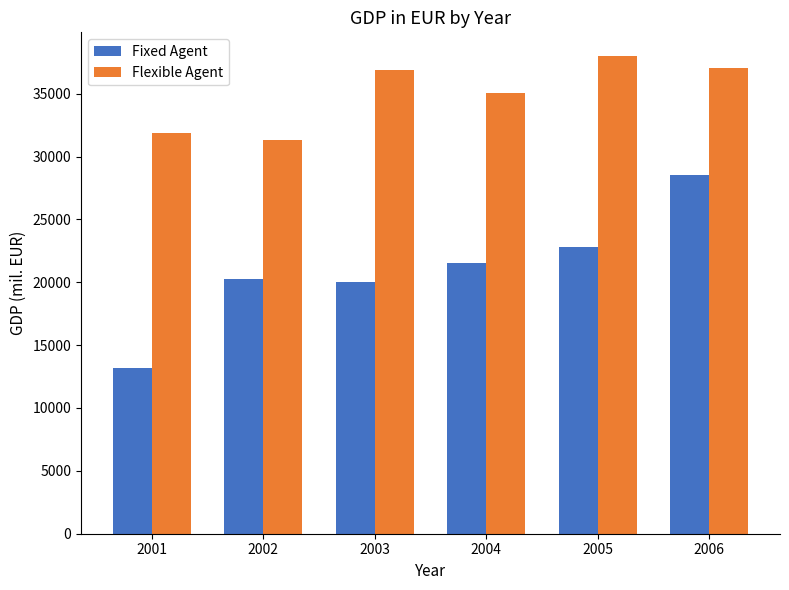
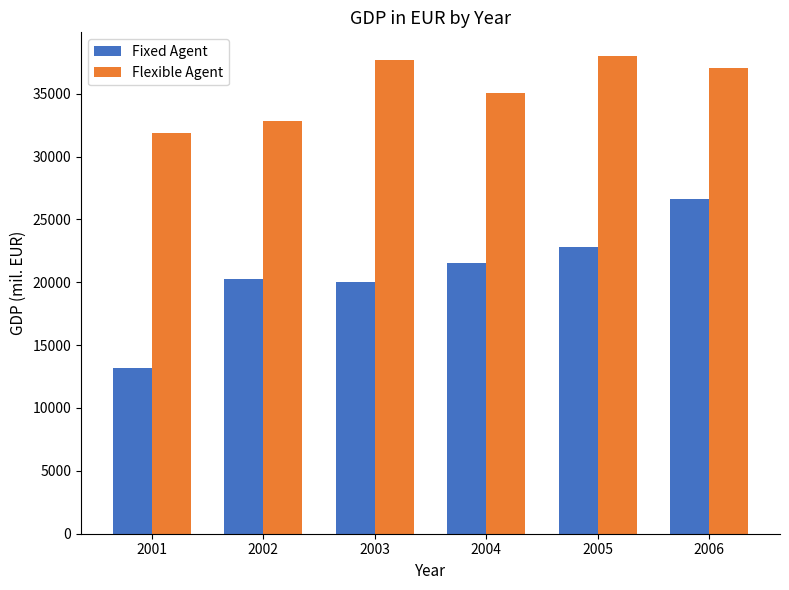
  {
    "Fixed Agent": {
      "2001": 13200,
      "2002": 20200,
      "2003": 20000,
      "2004": 21600,
      "2005": 22800,
-     "2006": 28600
+     "2006": 26600
    },
    "Flexible Agent": {
      "2001": 31900,
-     "2002": 31300,
-     "2003": 36900,
+     "2002": 32800,
+     "2003": 37700,
      "2004": 35100,
      "2005": 38000,
      "2006": 37000
    }
  }
